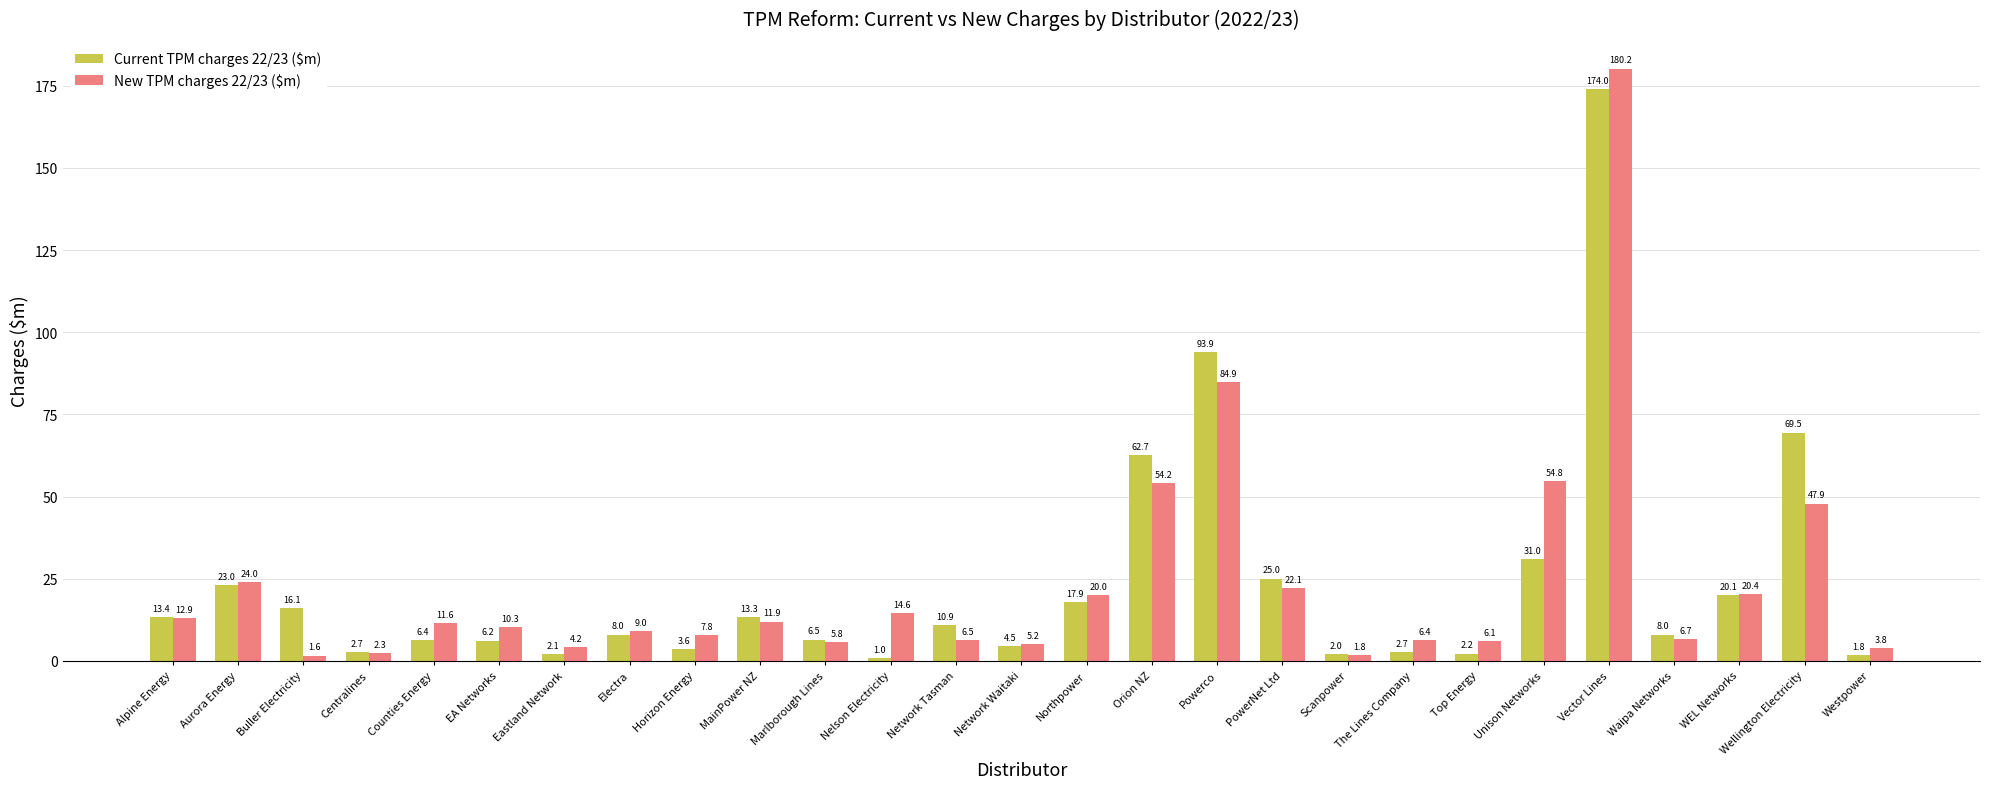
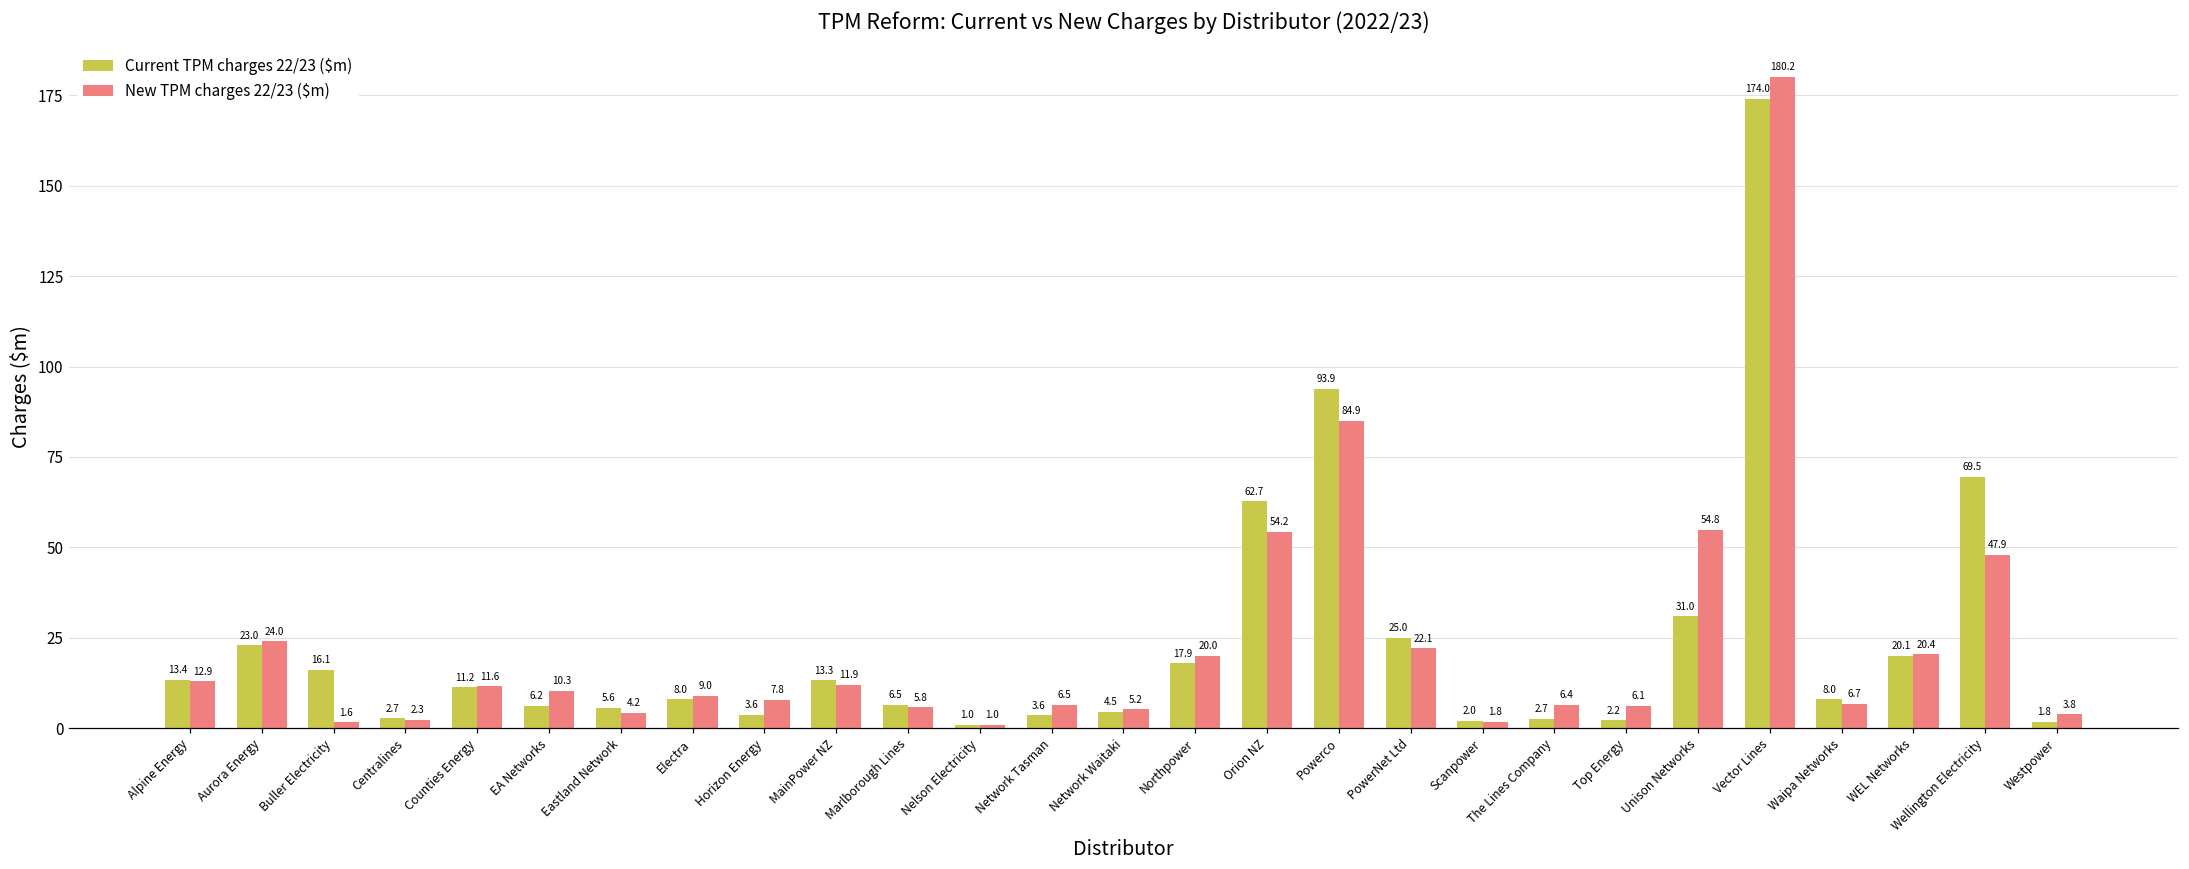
  {
    "Current TPM charges 22/23 ($m)": {
      "Alpine Energy": 13.4,
      "Aurora Energy": 23.0,
      "Buller Electricity": 16.1,
      "Centralines": 2.7,
-     "Counties Energy": 6.4,
+     "Counties Energy": 11.2,
      "EA Networks": 6.2,
-     "Eastland Network": 2.1,
+     "Eastland Network": 5.6,
      "Electra": 8.0,
      "Horizon Energy": 3.6,
      "MainPower NZ": 13.3,
      "Marlborough Lines": 6.5,
      "Nelson Electricity": 1.0,
-     "Network Tasman": 10.9,
+     "Network Tasman": 3.6,
      "Network Waitaki": 4.5,
      "Northpower": 17.9,
      "Orion NZ": 62.7,
      "Powerco": 93.9,
      "PowerNet Ltd": 25.0,
      "Scanpower": 2.0,
      "The Lines Company": 2.7,
      "Top Energy": 2.2,
      "Unison Networks": 31.0,
      "Vector Lines": 174.0,
      "Waipa Networks": 8.0,
      "WEL Networks": 20.1,
      "Wellington Electricity": 69.5,
      "Westpower": 1.8
    },
    "New TPM charges 22/23 ($m)": {
      "Alpine Energy": 12.9,
      "Aurora Energy": 24.0,
      "Buller Electricity": 1.6,
      "Centralines": 2.3,
      "Counties Energy": 11.6,
      "EA Networks": 10.3,
      "Eastland Network": 4.2,
      "Electra": 9.0,
      "Horizon Energy": 7.8,
      "MainPower NZ": 11.9,
      "Marlborough Lines": 5.8,
-     "Nelson Electricity": 14.6,
+     "Nelson Electricity": 1.0,
      "Network Tasman": 6.5,
      "Network Waitaki": 5.2,
      "Northpower": 20.0,
      "Orion NZ": 54.2,
      "Powerco": 84.9,
      "PowerNet Ltd": 22.1,
      "Scanpower": 1.8,
      "The Lines Company": 6.4,
      "Top Energy": 6.1,
      "Unison Networks": 54.8,
      "Vector Lines": 180.2,
      "Waipa Networks": 6.7,
      "WEL Networks": 20.4,
      "Wellington Electricity": 47.9,
      "Westpower": 3.8
    }
  }
